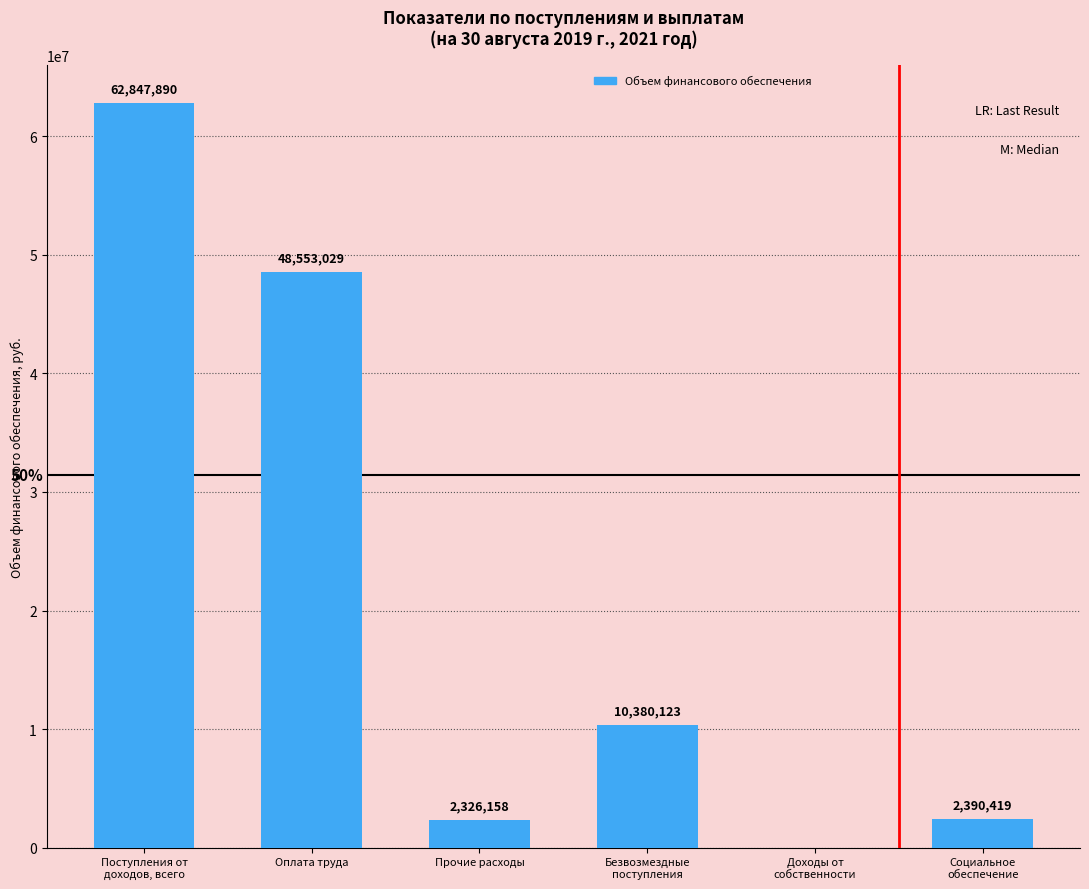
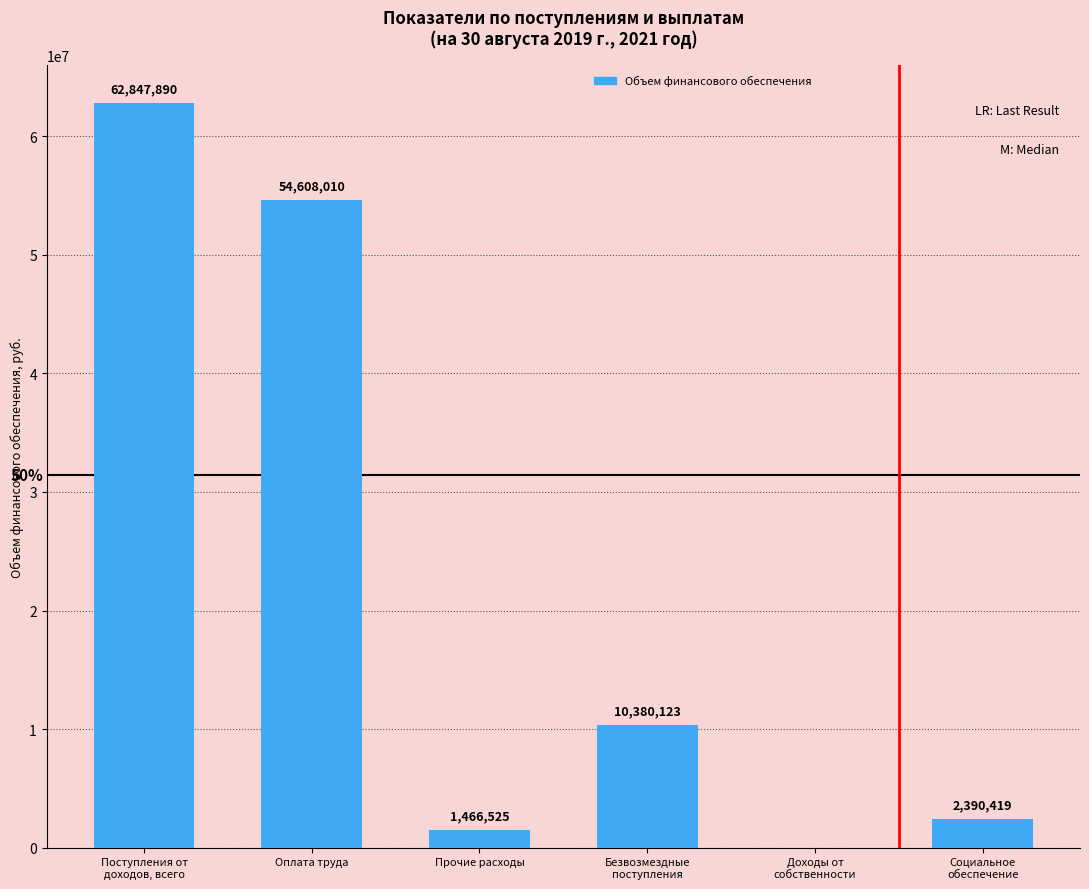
  {
    "Поступления от доходов, всего": "62,847,890",
-   "Оплата труда": "48,553,029",
-   "Прочие расходы": "2,326,158",
+   "Оплата труда": "54,608,010",
+   "Прочие расходы": "1,466,525",
    "Безвозмездные поступления": "10,380,123",
    "Социальное обеспечение": "2,390,419"
  }
